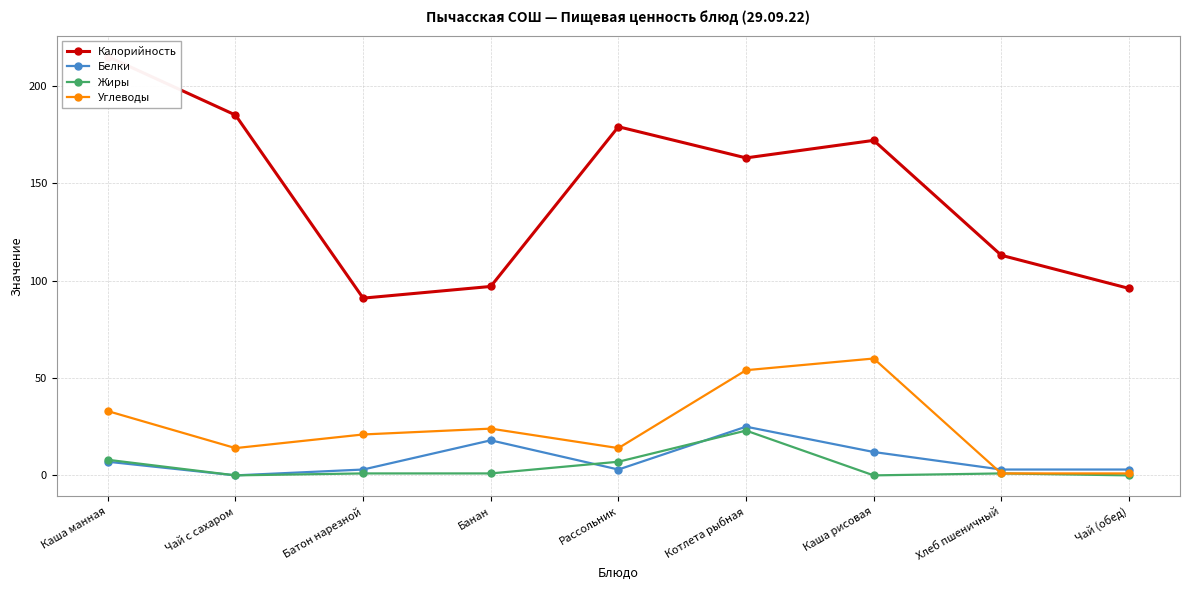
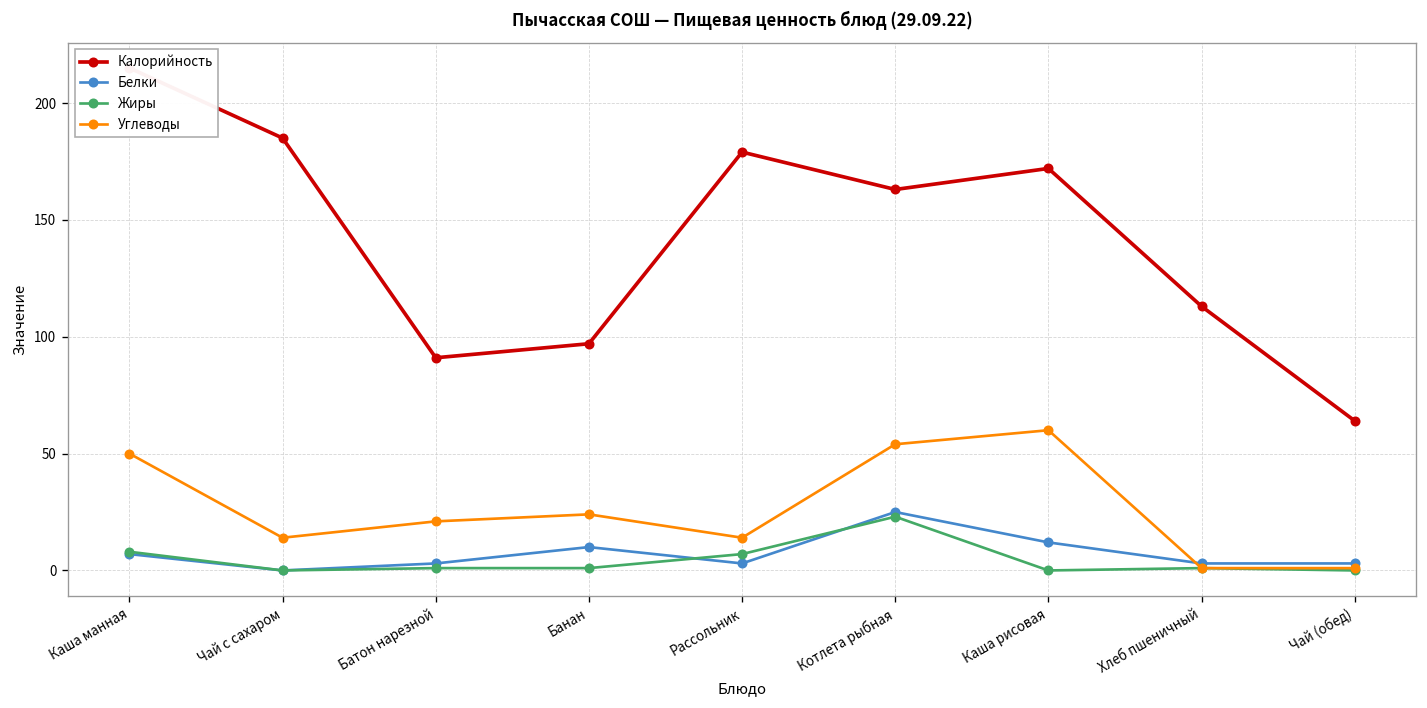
  {
    "Калорийность": {
      "Чай с сахаром": 185,
      "Батон нарезной": 91,
      "Банан": 97,
      "Рассольник": 179,
      "Котлета рыбная": 163,
      "Каша рисовая": 172,
      "Хлеб пшеничный": 113,
-     "Чай (обед)": 96
+     "Чай (обед)": 64
    },
    "Белки": {
      "Батон нарезной": 3,
-     "Банан": 18,
+     "Банан": 10,
      "Рассольник": 3,
      "Котлета рыбная": 25,
      "Каша рисовая": 12,
      "Хлеб пшеничный": 3,
      "Чай (обед)": 3
    },
    "Жиры": {
      "Батон нарезной": 1,
      "Банан": 1,
      "Рассольник": 7,
      "Котлета рыбная": 23,
      "Каша рисовая": 0
    },
    "Углеводы": {
-     "Каша манная": 33,
+     "Каша манная": 50,
      "Чай с сахаром": 14,
      "Батон нарезной": 21,
      "Банан": 24,
      "Рассольник": 14,
      "Котлета рыбная": 54,
      "Каша рисовая": 60
    }
  }
